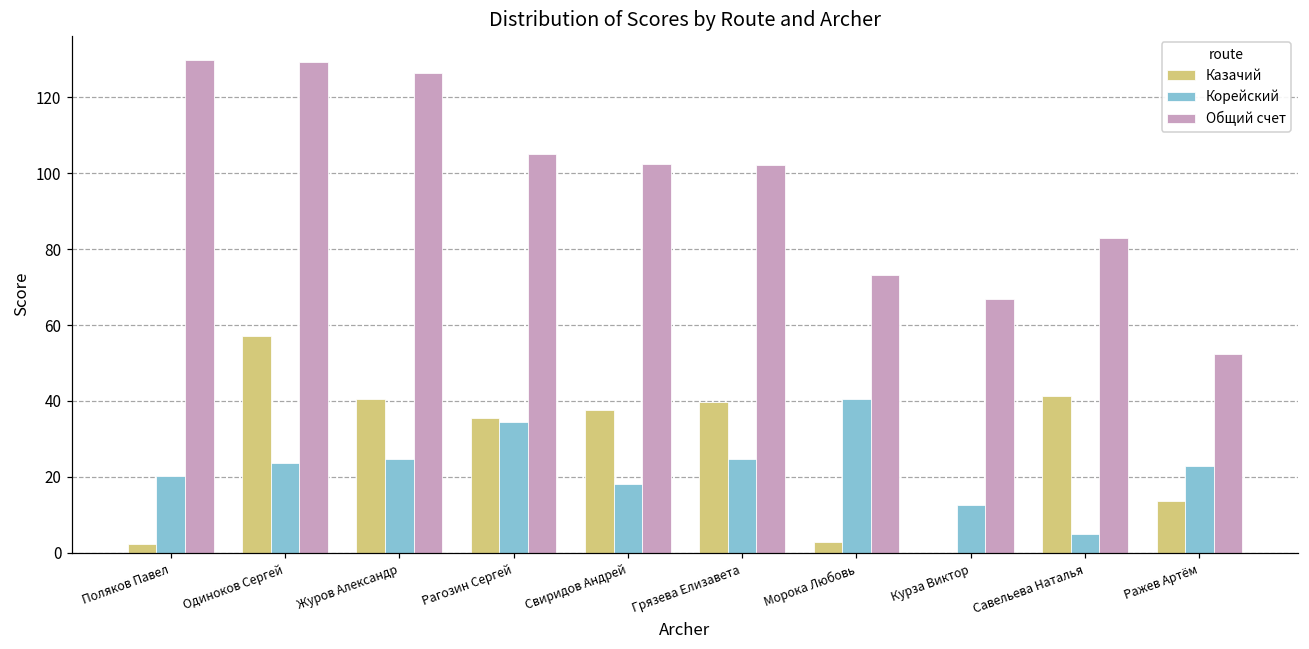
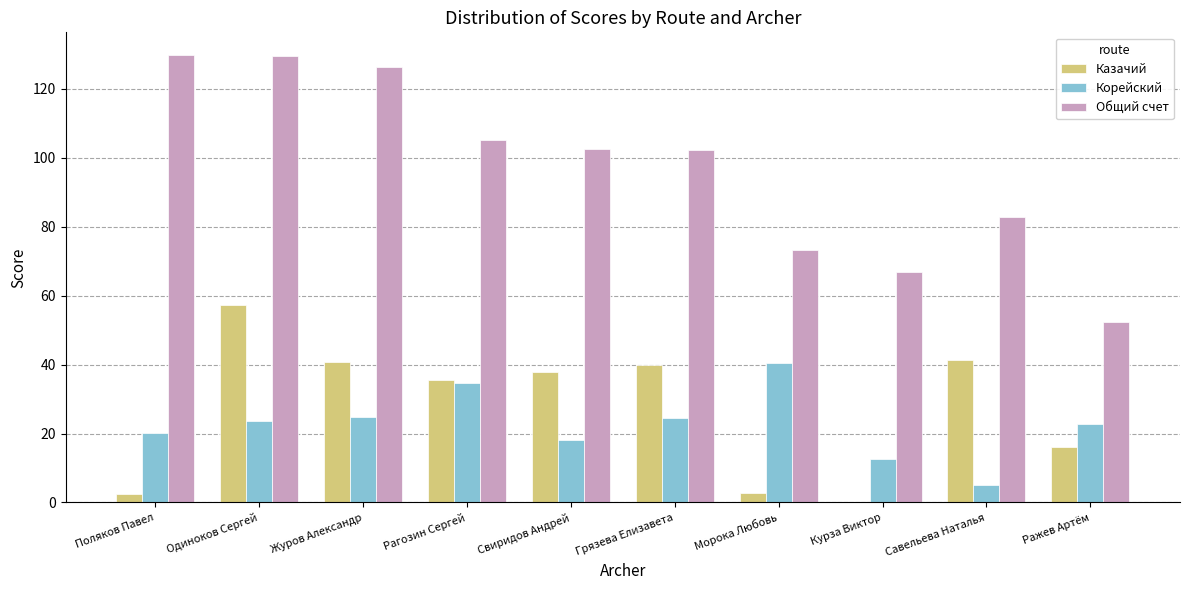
  {
    "Казачий": {
      "Поляков Павел": 2,
      "Одиноков Сергей": 57,
      "Журов Александр": 41,
      "Рагозин Сергей": 36,
      "Свиридов Андрей": 38,
      "Грязева Елизавета": 40,
      "Морока Любовь": 3,
      "Курза Виктор": 0,
      "Савельева Наталья": 41,
-     "Ражев Артём": 14
+     "Ражев Артём": 16
    },
    "Корейский": {
      "Поляков Павел": 20,
      "Одиноков Сергей": 24,
      "Журов Александр": 25,
      "Рагозин Сергей": 35,
      "Свиридов Андрей": 18,
      "Грязева Елизавета": 25,
      "Морока Любовь": 40,
      "Курза Виктор": 13,
      "Савельева Наталья": 5,
      "Ражев Артём": 23
    },
    "Общий счет": {
      "Поляков Павел": 130,
      "Одиноков Сергей": 129,
      "Журов Александр": 126,
      "Рагозин Сергей": 105,
      "Свиридов Андрей": 102,
      "Грязева Елизавета": 102,
      "Морока Любовь": 73,
      "Курза Виктор": 67,
      "Савельева Наталья": 83,
      "Ражев Артём": 52
    }
  }
